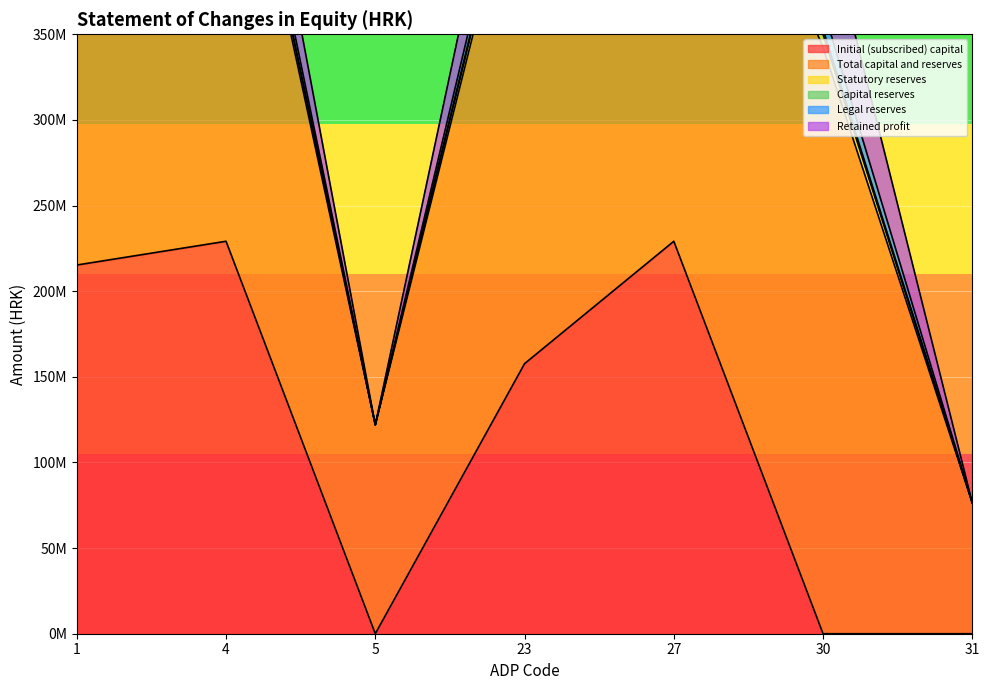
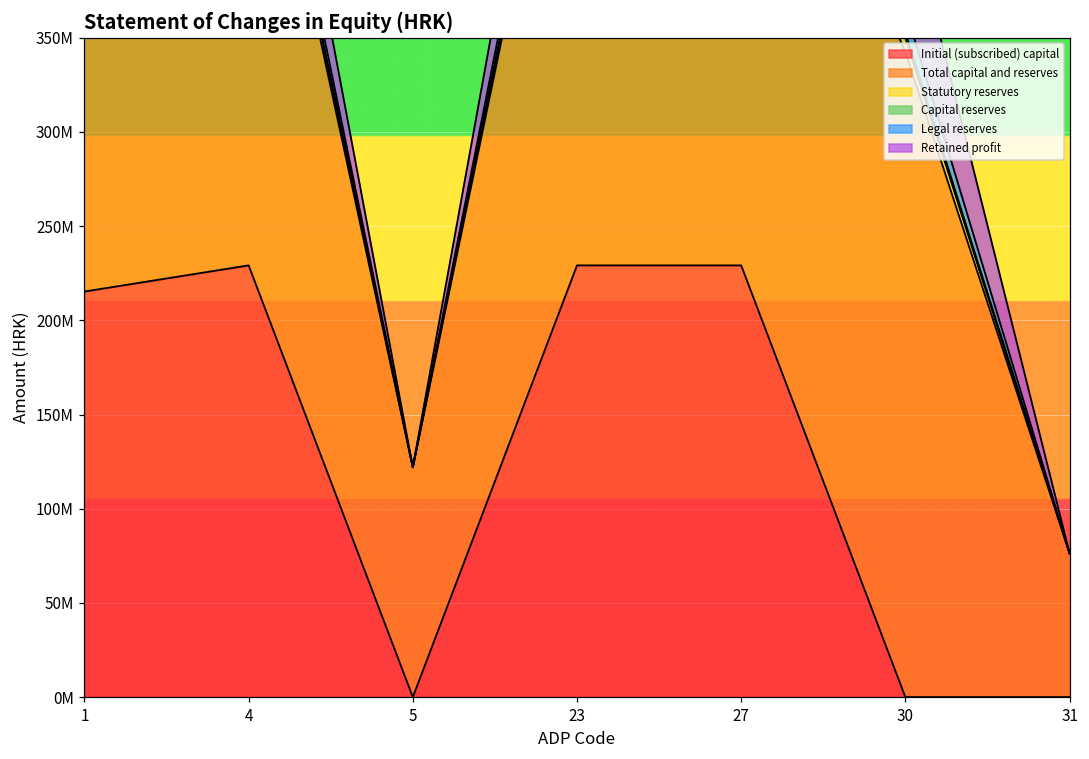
  {
    "Initial (subscribed) capital": {
      "1": 215000000,
      "4": 229000000,
      "5": 0,
-     "23": 158000000,
+     "23": 229000000,
      "27": 229000000,
      "30": 0,
      "31": 0
    },
    "Statutory reserves": {
      "30": 8000000
    }
  }
